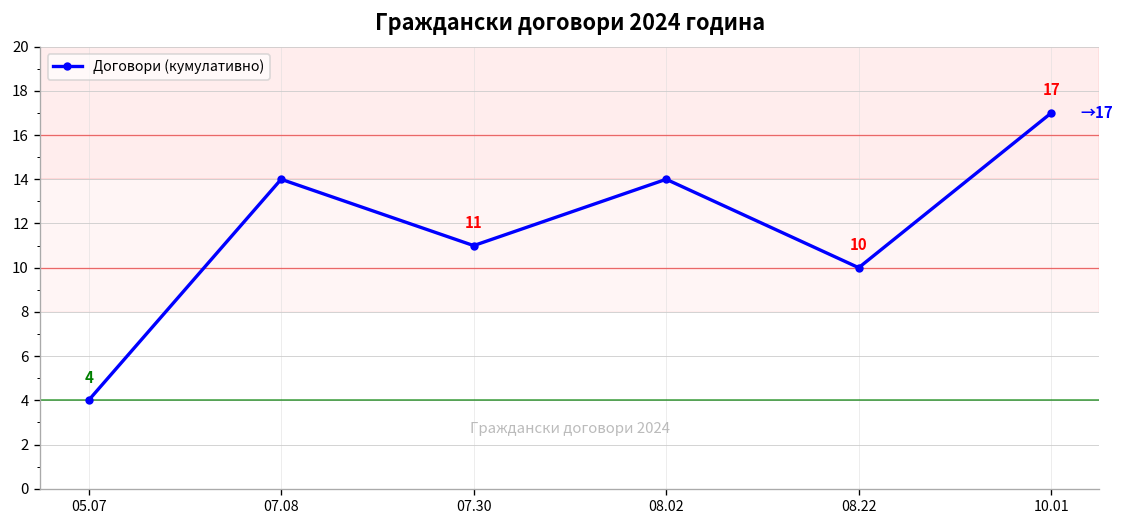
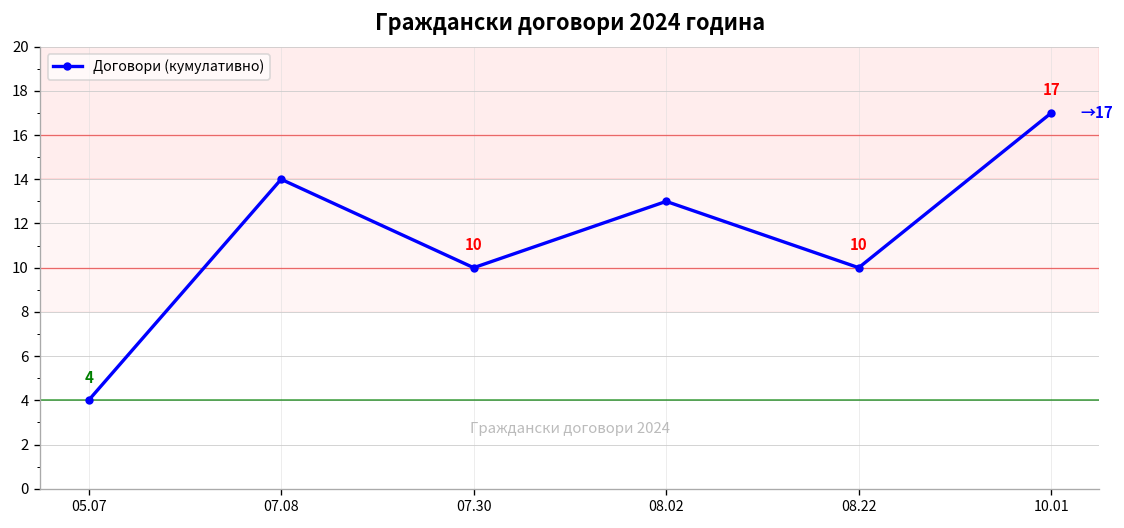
  {
    "05.07": 4,
-   "07.30": 11,
-   "08.02": 14,
+   "07.30": 10,
+   "08.02": 13,
    "08.22": 10,
    "10.01": 17
  }
